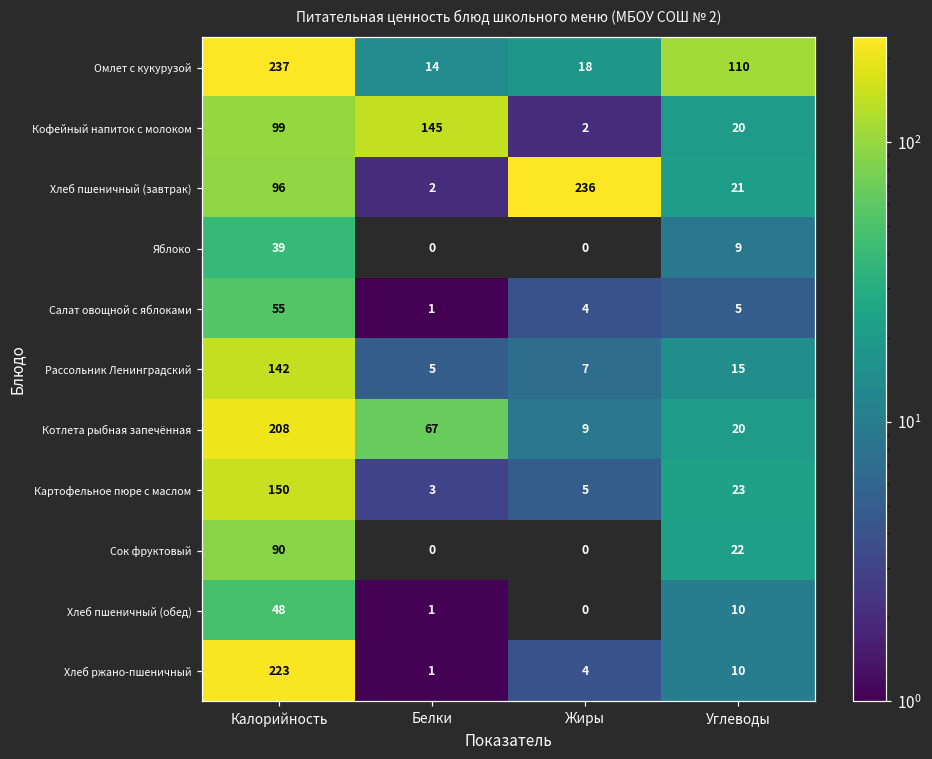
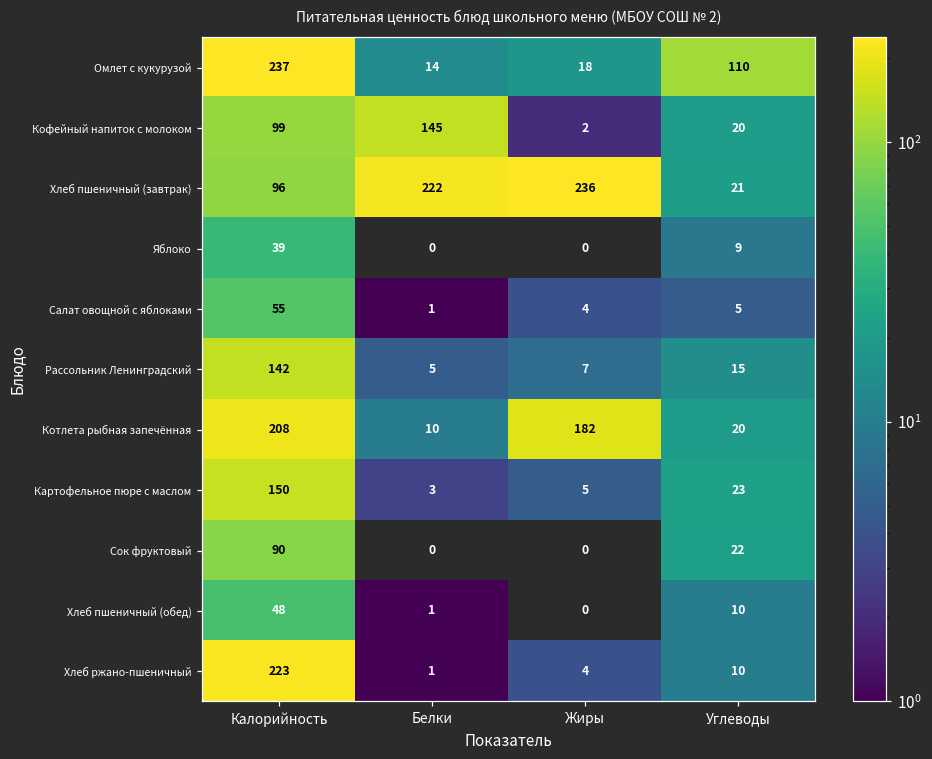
  {
    "Омлет с кукурузой": {
      "Калорийность": 237,
      "Белки": 14,
      "Жиры": 18,
      "Углеводы": 110
    },
    "Кофейный напиток с молоком": {
      "Калорийность": 99,
      "Белки": 145,
      "Жиры": 2,
      "Углеводы": 20
    },
    "Хлеб пшеничный (завтрак)": {
      "Калорийность": 96,
-     "Белки": 2,
+     "Белки": 222,
      "Жиры": 236,
      "Углеводы": 21
    },
    "Яблоко": {
      "Калорийность": 39,
      "Белки": 0,
      "Жиры": 0,
      "Углеводы": 9
    },
    "Салат овощной с яблоками": {
      "Калорийность": 55,
      "Белки": 1,
      "Жиры": 4,
      "Углеводы": 5
    },
    "Рассольник Ленинградский": {
      "Калорийность": 142,
      "Белки": 5,
      "Жиры": 7,
      "Углеводы": 15
    },
    "Котлета рыбная запечённая": {
      "Калорийность": 208,
-     "Белки": 67,
-     "Жиры": 9,
+     "Белки": 10,
+     "Жиры": 182,
      "Углеводы": 20
    },
    "Картофельное пюре с маслом": {
      "Калорийность": 150,
      "Белки": 3,
      "Жиры": 5,
      "Углеводы": 23
    },
    "Сок фруктовый": {
      "Калорийность": 90,
      "Белки": 0,
      "Жиры": 0,
      "Углеводы": 22
    },
    "Хлеб пшеничный (обед)": {
      "Калорийность": 48,
      "Белки": 1,
      "Жиры": 0,
      "Углеводы": 10
    },
    "Хлеб ржано-пшеничный": {
      "Калорийность": 223,
      "Белки": 1,
      "Жиры": 4,
      "Углеводы": 10
    }
  }
